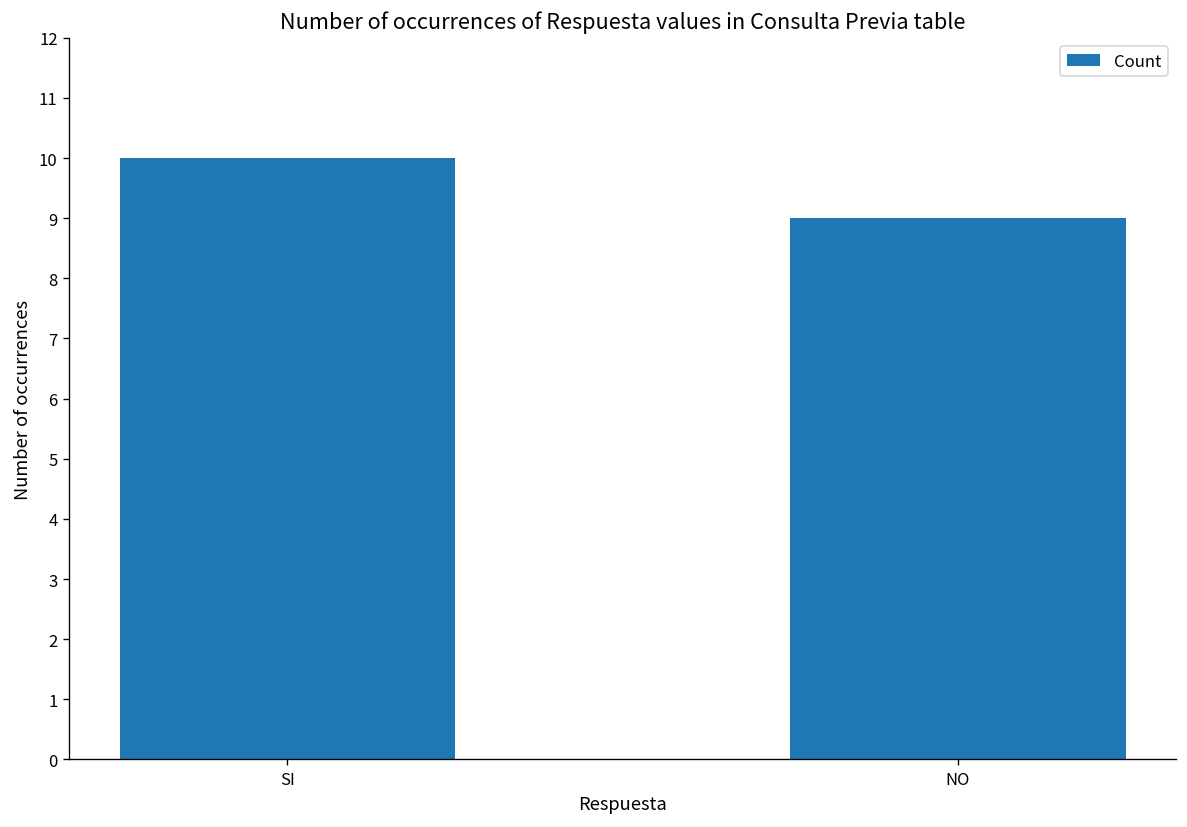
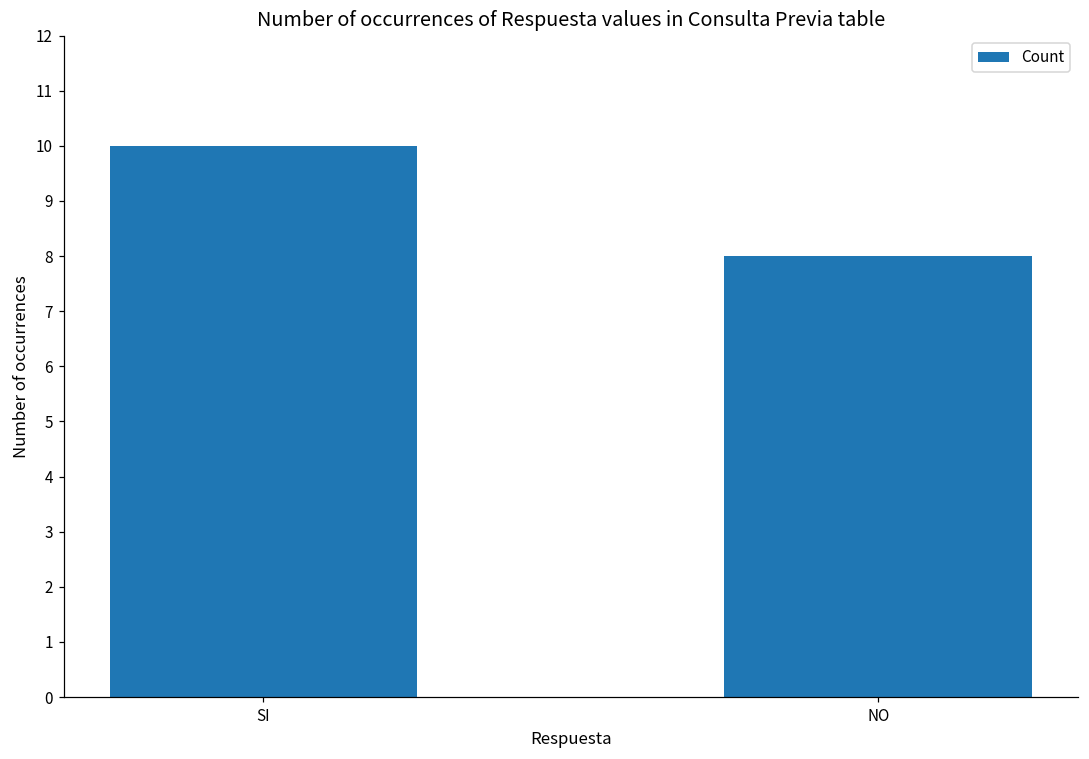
  {
    "SI": 10,
-   "NO": 9
+   "NO": 8
  }
